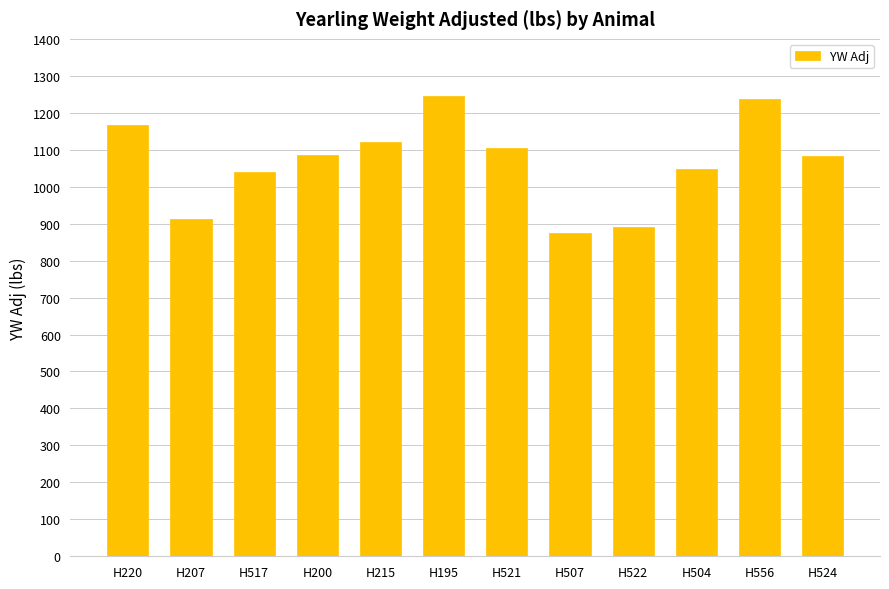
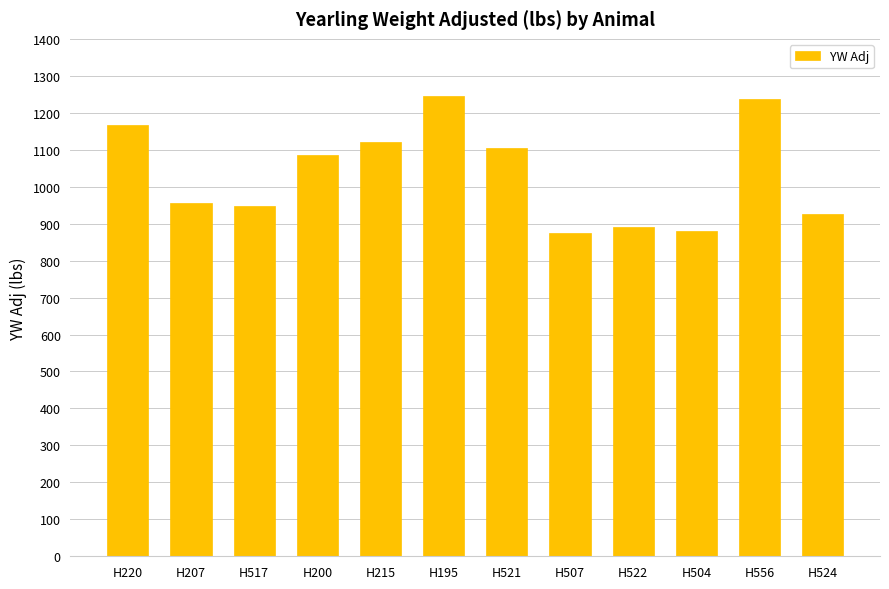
  {
    "H220": 1170,
-   "H207": 910,
-   "H517": 1040,
+   "H207": 960,
+   "H517": 950,
    "H200": 1090,
    "H215": 1120,
    "H195": 1240,
    "H521": 1110,
    "H507": 880,
    "H522": 890,
-   "H504": 1050,
+   "H504": 880,
    "H556": 1240,
-   "H524": 1080
+   "H524": 930
  }
